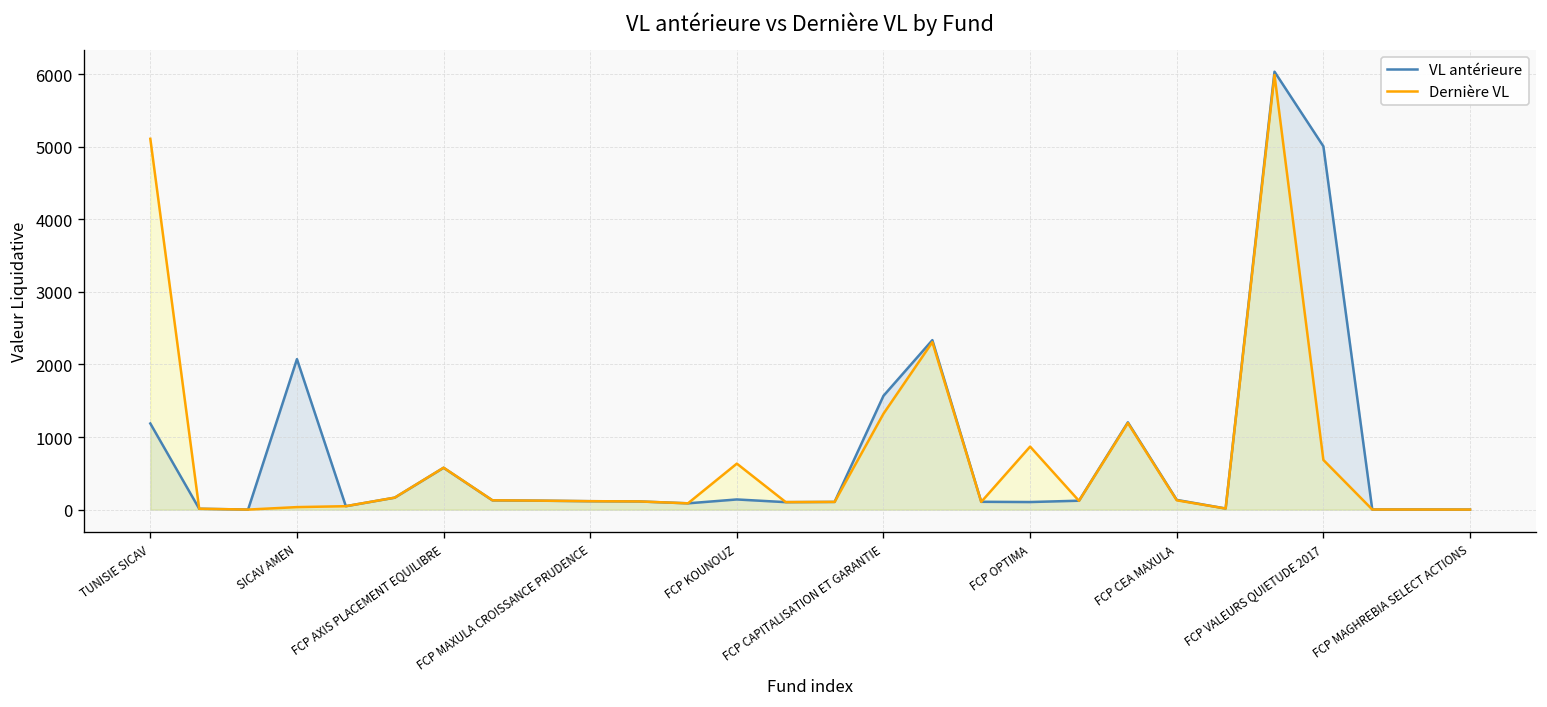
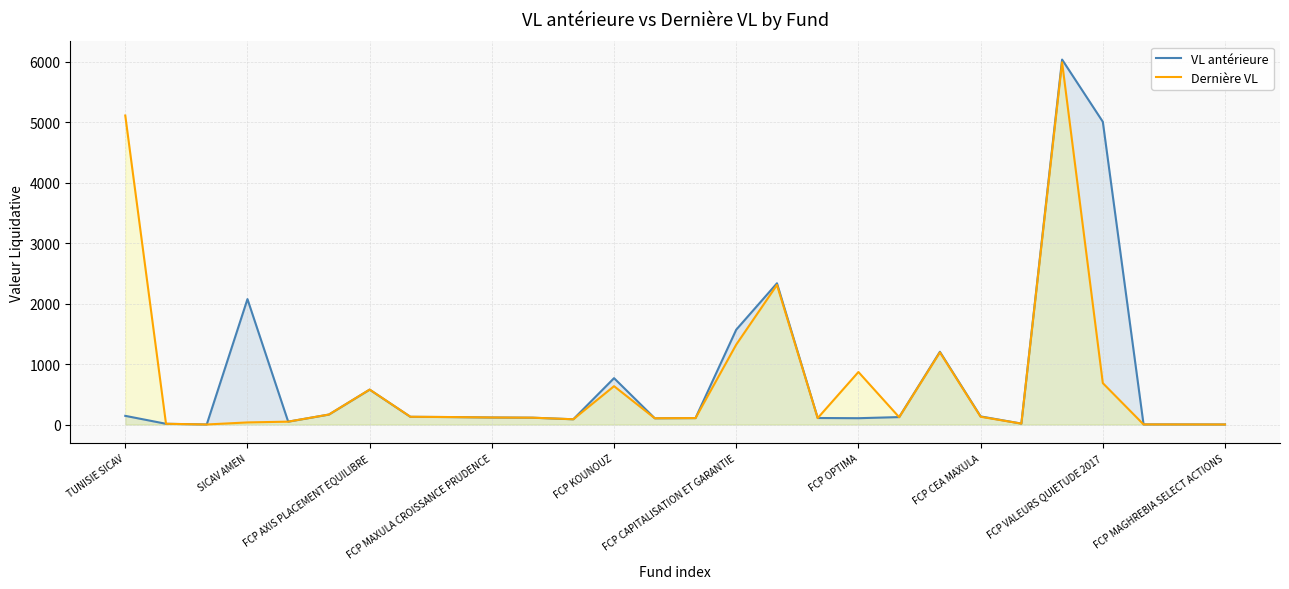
  {
    "VL antérieure": {
-     "TUNISIE SICAV": 1200,
+     "TUNISIE SICAV": 100,
      "SICAV AMEN": 2100,
-     "FCP KOUNOUZ": 100,
+     "FCP KOUNOUZ": 800,
      "FCP CAPITALISATION ET GARANTIE": 1600,
      "FCP OPTIMA": 100,
      "FCP VALEURS QUIETUDE 2017": 5000
    },
    "Dernière VL": {
      "TUNISIE SICAV": 5100,
      "SICAV AMEN": 0,
      "FCP KOUNOUZ": 600,
      "FCP CAPITALISATION ET GARANTIE": 1300,
      "FCP OPTIMA": 900,
      "FCP VALEURS QUIETUDE 2017": 700
    }
  }
